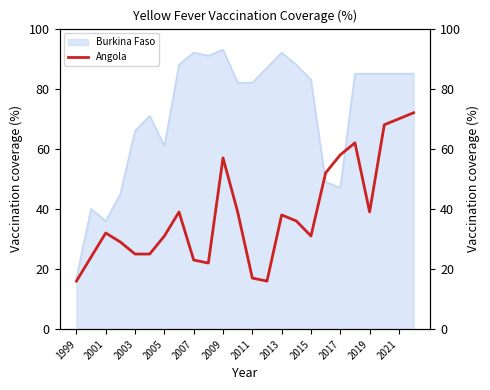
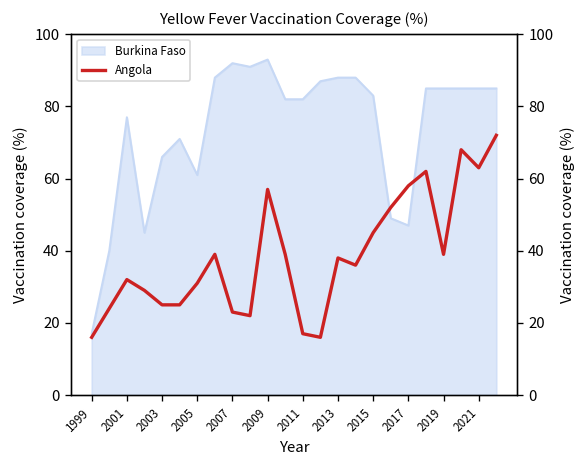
  {
    "Burkina Faso": {
      "1999": 17,
-     "2001": 36,
+     "2001": 77,
      "2003": 66,
      "2005": 61,
      "2007": 92,
      "2009": 93,
      "2011": 82,
-     "2013": 92,
+     "2013": 88,
      "2015": 83,
      "2017": 47,
      "2019": 85,
      "2021": 85
    },
    "Angola": {
      "1999": 16,
      "2001": 32,
      "2003": 25,
      "2005": 31,
      "2007": 23,
      "2009": 57,
      "2011": 17,
      "2013": 38,
-     "2015": 31,
+     "2015": 45,
      "2017": 58,
      "2019": 39,
-     "2021": 70
+     "2021": 63
    }
  }
